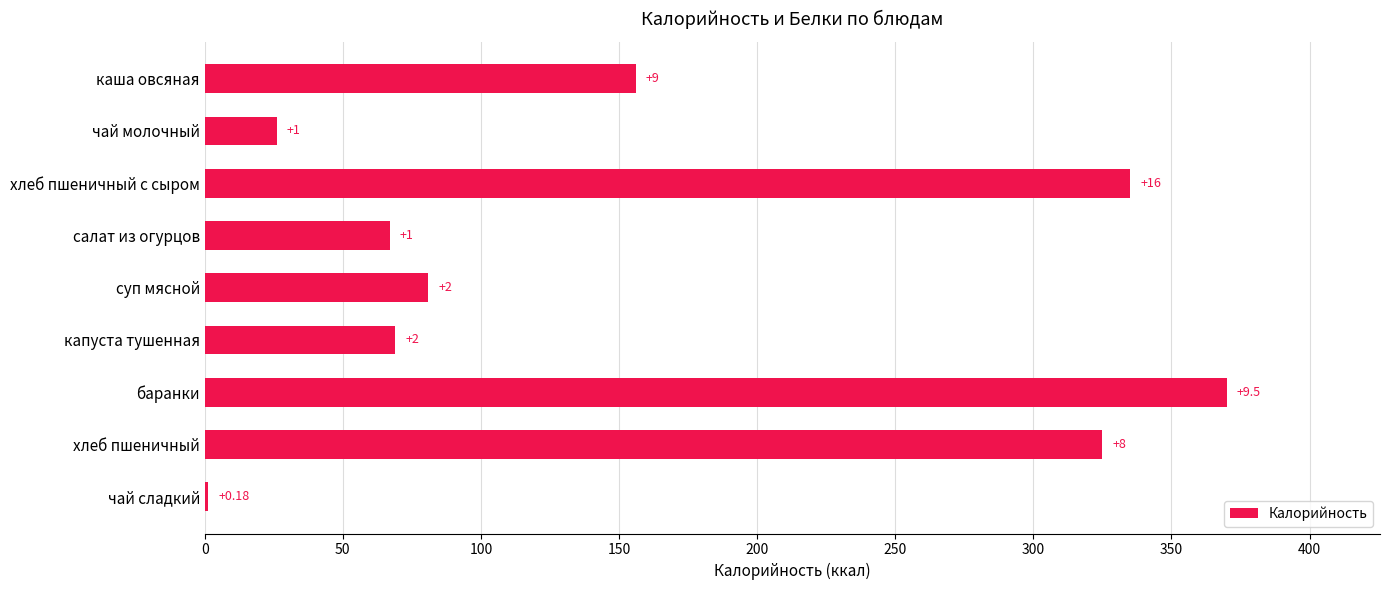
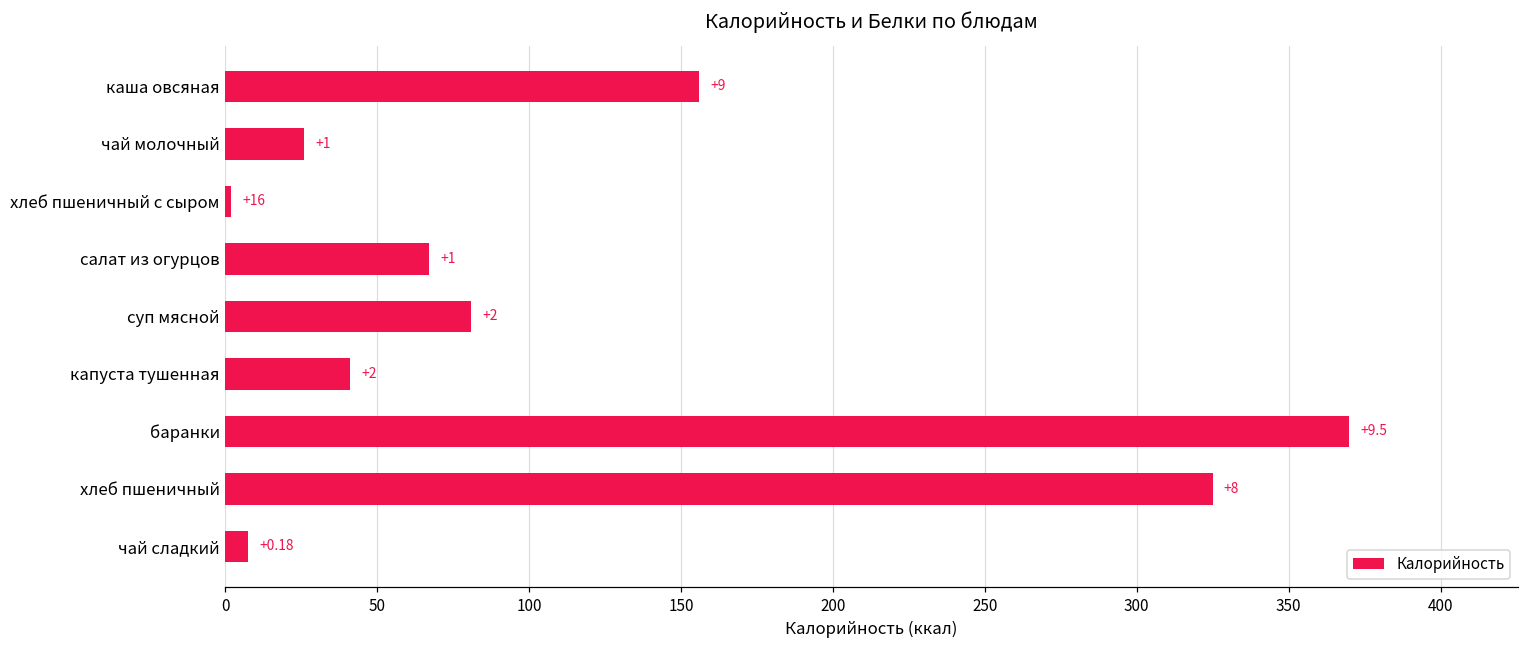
  {
-   "хлеб пшеничный с сыром": 335,
-   "капуста тушенная": 69,
-   "чай сладкий": 1
+   "хлеб пшеничный с сыром": 2,
+   "капуста тушенная": 41,
+   "чай сладкий": 8
  }
